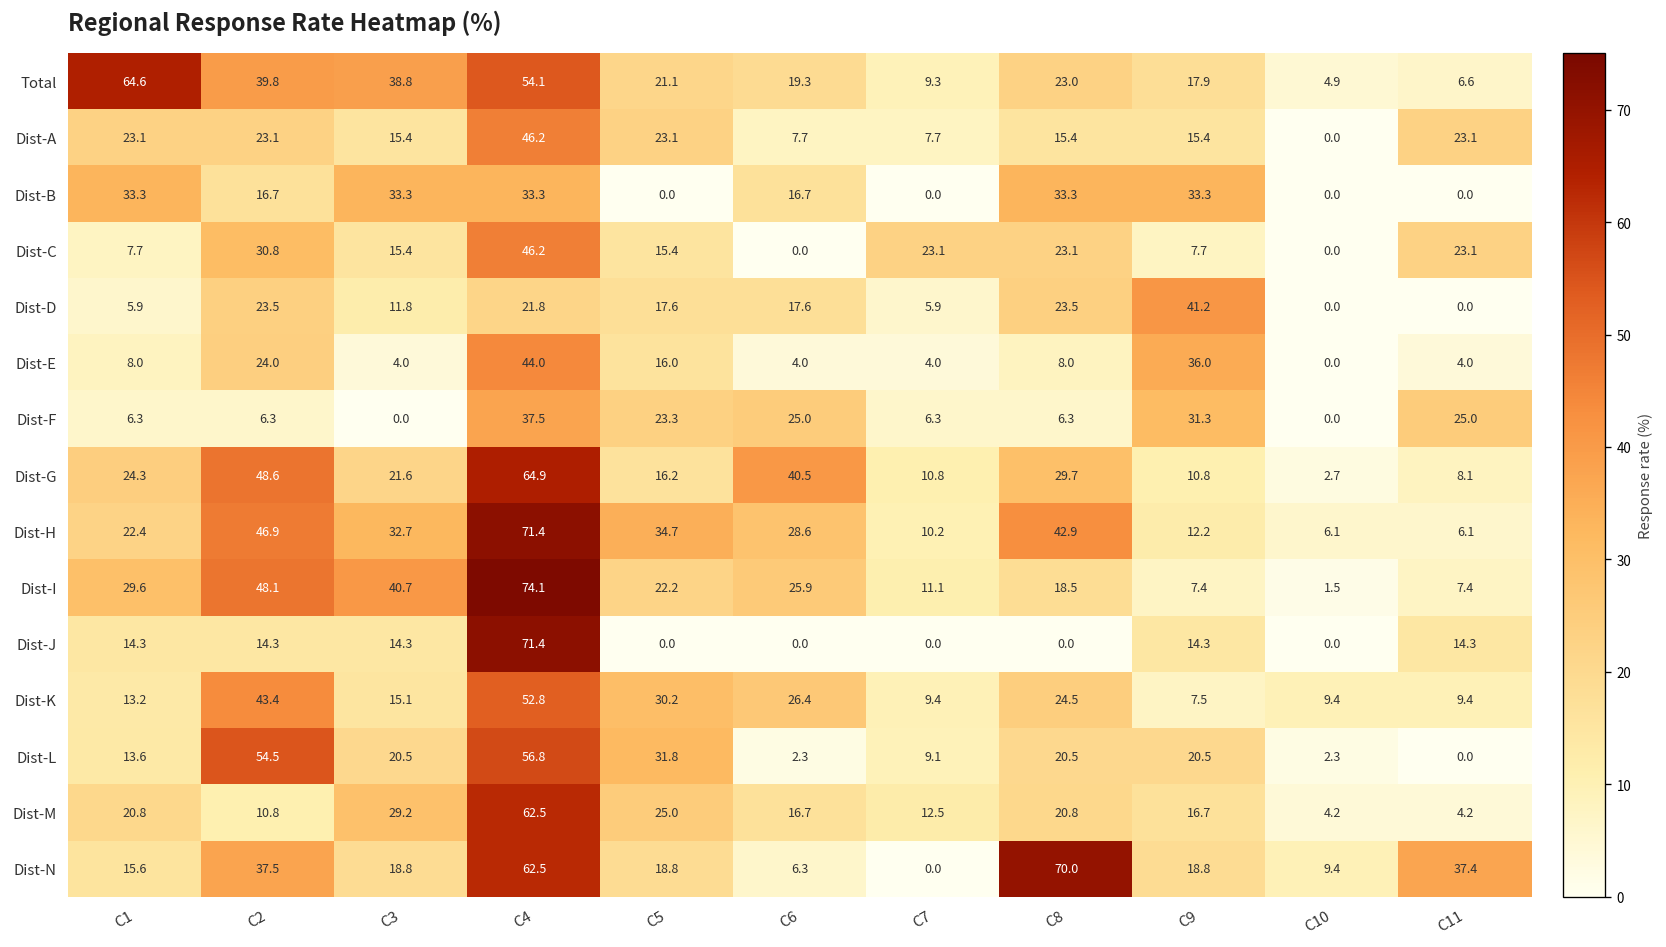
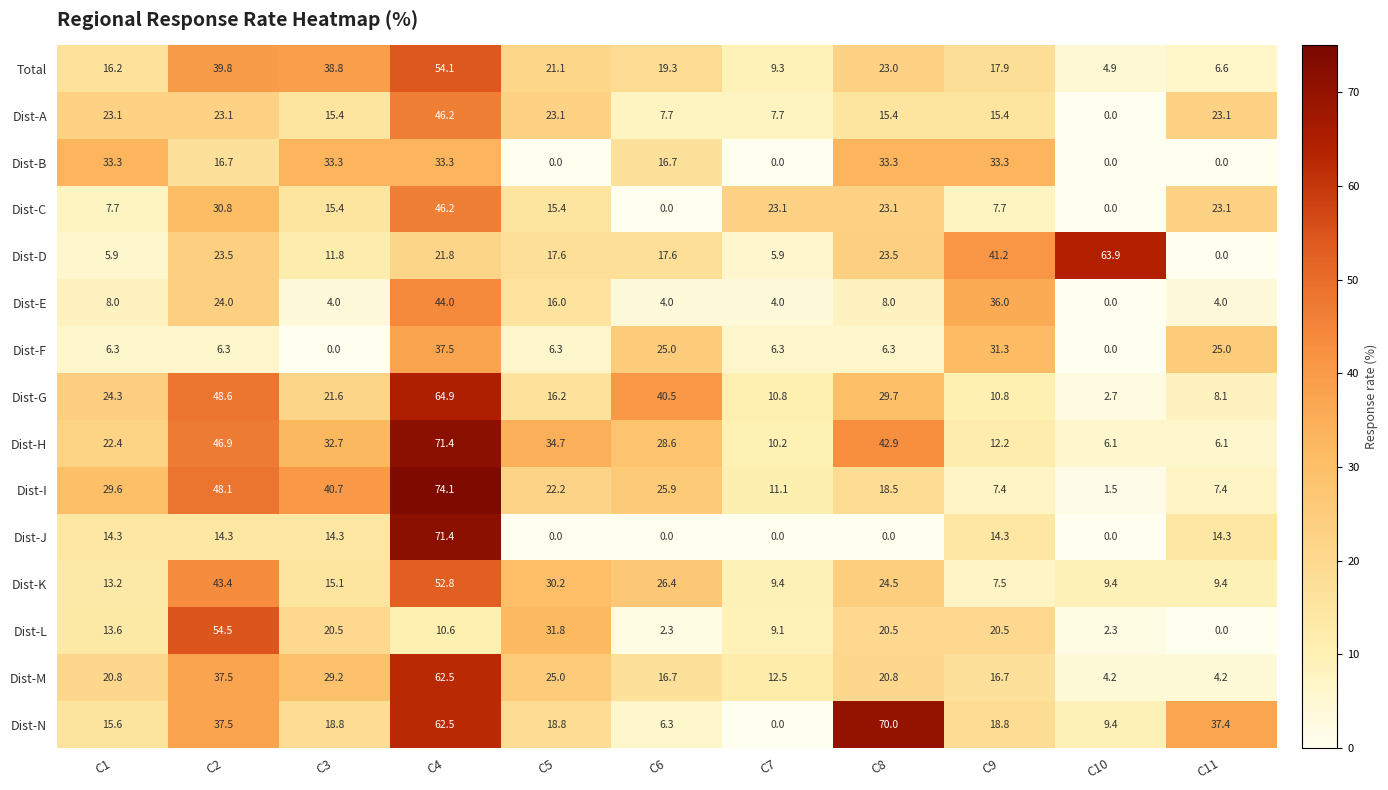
  {
    "Total": {
-     "C1": 64.6,
+     "C1": 16.2,
      "C2": 39.8,
      "C3": 38.8,
      "C4": 54.1,
      "C5": 21.1,
      "C6": 19.3,
      "C7": 9.3,
      "C8": 23.0,
      "C9": 17.9,
      "C10": 4.9,
      "C11": 6.6
    },
    "Dist-A": {
      "C1": 23.1,
      "C2": 23.1,
      "C3": 15.4,
      "C4": 46.2,
      "C5": 23.1,
      "C6": 7.7,
      "C7": 7.7,
      "C8": 15.4,
      "C9": 15.4,
      "C10": 0.0,
      "C11": 23.1
    },
    "Dist-B": {
      "C1": 33.3,
      "C2": 16.7,
      "C3": 33.3,
      "C4": 33.3,
      "C5": 0.0,
      "C6": 16.7,
      "C7": 0.0,
      "C8": 33.3,
      "C9": 33.3,
      "C10": 0.0,
      "C11": 0.0
    },
    "Dist-C": {
      "C1": 7.7,
      "C2": 30.8,
      "C3": 15.4,
      "C4": 46.2,
      "C5": 15.4,
      "C6": 0.0,
      "C7": 23.1,
      "C8": 23.1,
      "C9": 7.7,
      "C10": 0.0,
      "C11": 23.1
    },
    "Dist-D": {
      "C1": 5.9,
      "C2": 23.5,
      "C3": 11.8,
      "C4": 21.8,
      "C5": 17.6,
      "C6": 17.6,
      "C7": 5.9,
      "C8": 23.5,
      "C9": 41.2,
-     "C10": 0.0,
+     "C10": 63.9,
      "C11": 0.0
    },
    "Dist-E": {
      "C1": 8.0,
      "C2": 24.0,
      "C3": 4.0,
      "C4": 44.0,
      "C5": 16.0,
      "C6": 4.0,
      "C7": 4.0,
      "C8": 8.0,
      "C9": 36.0,
      "C10": 0.0,
      "C11": 4.0
    },
    "Dist-F": {
      "C1": 6.3,
      "C2": 6.3,
      "C3": 0.0,
      "C4": 37.5,
-     "C5": 23.3,
+     "C5": 6.3,
      "C6": 25.0,
      "C7": 6.3,
      "C8": 6.3,
      "C9": 31.3,
      "C10": 0.0,
      "C11": 25.0
    },
    "Dist-G": {
      "C1": 24.3,
      "C2": 48.6,
      "C3": 21.6,
      "C4": 64.9,
      "C5": 16.2,
      "C6": 40.5,
      "C7": 10.8,
      "C8": 29.7,
      "C9": 10.8,
      "C10": 2.7,
      "C11": 8.1
    },
    "Dist-H": {
      "C1": 22.4,
      "C2": 46.9,
      "C3": 32.7,
      "C4": 71.4,
      "C5": 34.7,
      "C6": 28.6,
      "C7": 10.2,
      "C8": 42.9,
      "C9": 12.2,
      "C10": 6.1,
      "C11": 6.1
    },
    "Dist-I": {
      "C1": 29.6,
      "C2": 48.1,
      "C3": 40.7,
      "C4": 74.1,
      "C5": 22.2,
      "C6": 25.9,
      "C7": 11.1,
      "C8": 18.5,
      "C9": 7.4,
      "C10": 1.5,
      "C11": 7.4
    },
    "Dist-J": {
      "C1": 14.3,
      "C2": 14.3,
      "C3": 14.3,
      "C4": 71.4,
      "C5": 0.0,
      "C6": 0.0,
      "C7": 0.0,
      "C8": 0.0,
      "C9": 14.3,
      "C10": 0.0,
      "C11": 14.3
    },
    "Dist-K": {
      "C1": 13.2,
      "C2": 43.4,
      "C3": 15.1,
      "C4": 52.8,
      "C5": 30.2,
      "C6": 26.4,
      "C7": 9.4,
      "C8": 24.5,
      "C9": 7.5,
      "C10": 9.4,
      "C11": 9.4
    },
    "Dist-L": {
      "C1": 13.6,
      "C2": 54.5,
      "C3": 20.5,
-     "C4": 56.8,
+     "C4": 10.6,
      "C5": 31.8,
      "C6": 2.3,
      "C7": 9.1,
      "C8": 20.5,
      "C9": 20.5,
      "C10": 2.3,
      "C11": 0.0
    },
    "Dist-M": {
      "C1": 20.8,
-     "C2": 10.8,
+     "C2": 37.5,
      "C3": 29.2,
      "C4": 62.5,
      "C5": 25.0,
      "C6": 16.7,
      "C7": 12.5,
      "C8": 20.8,
      "C9": 16.7,
      "C10": 4.2,
      "C11": 4.2
    },
    "Dist-N": {
      "C1": 15.6,
      "C2": 37.5,
      "C3": 18.8,
      "C4": 62.5,
      "C5": 18.8,
      "C6": 6.3,
      "C7": 0.0,
      "C8": 70.0,
      "C9": 18.8,
      "C10": 9.4,
      "C11": 37.4
    }
  }
